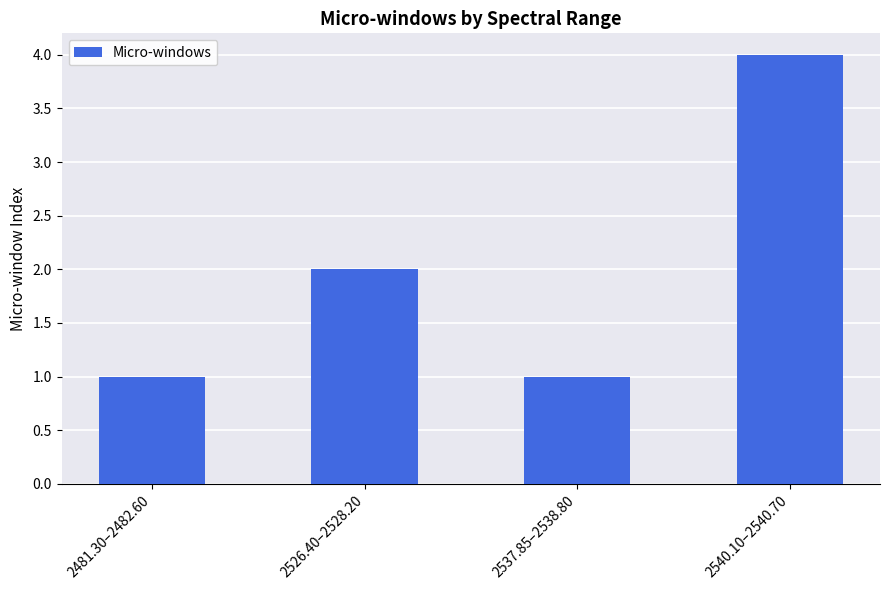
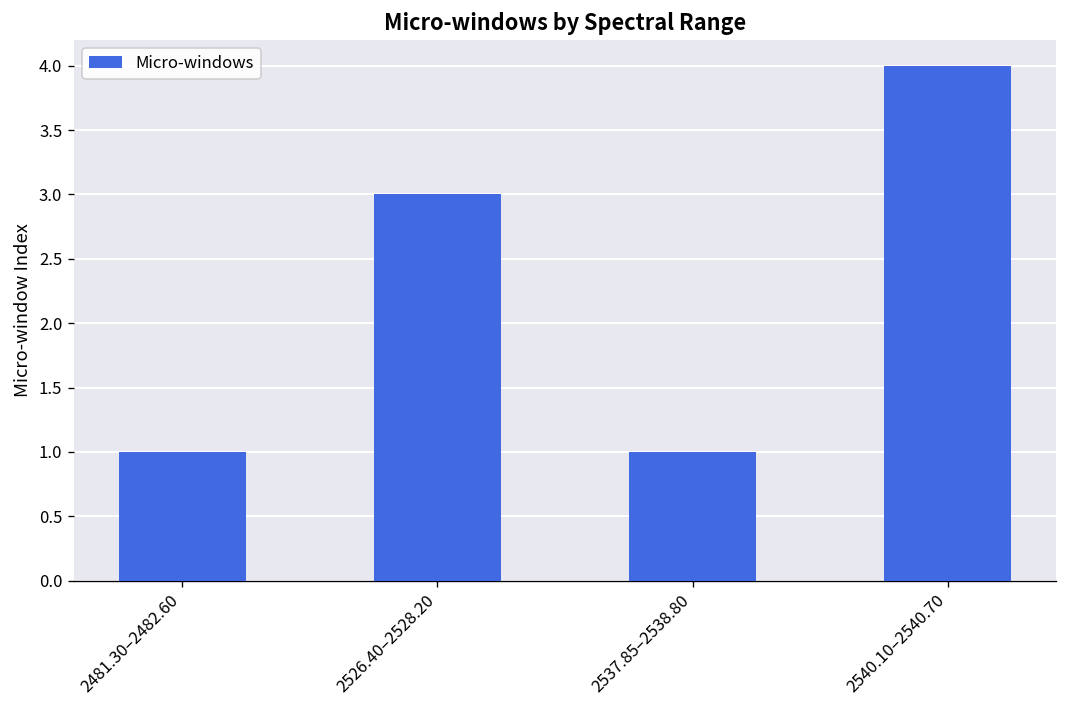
  {
    "2481.30–2482.60": 1,
-   "2526.40–2528.20": 2,
+   "2526.40–2528.20": 3,
    "2537.85–2538.80": 1,
    "2540.10–2540.70": 4
  }
